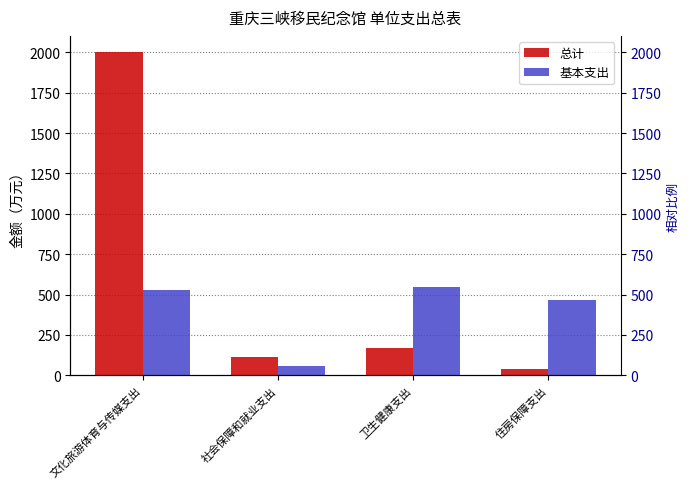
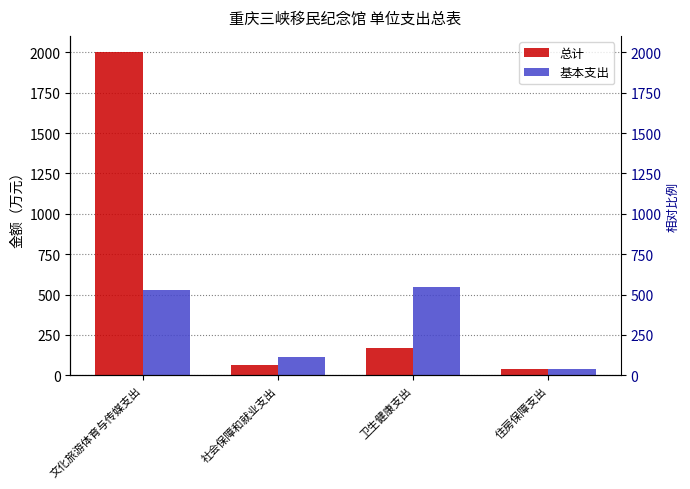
  {
    "总计": {
      "文化旅游体育与传媒支出": 2000,
-     "社会保障和就业支出": 120,
+     "社会保障和就业支出": 60,
      "卫生健康支出": 170,
      "住房保障支出": 40
    },
    "基本支出": {
      "文化旅游体育与传媒支出": 530,
-     "社会保障和就业支出": 60,
+     "社会保障和就业支出": 120,
      "卫生健康支出": 550,
-     "住房保障支出": 460
+     "住房保障支出": 40
    }
  }
